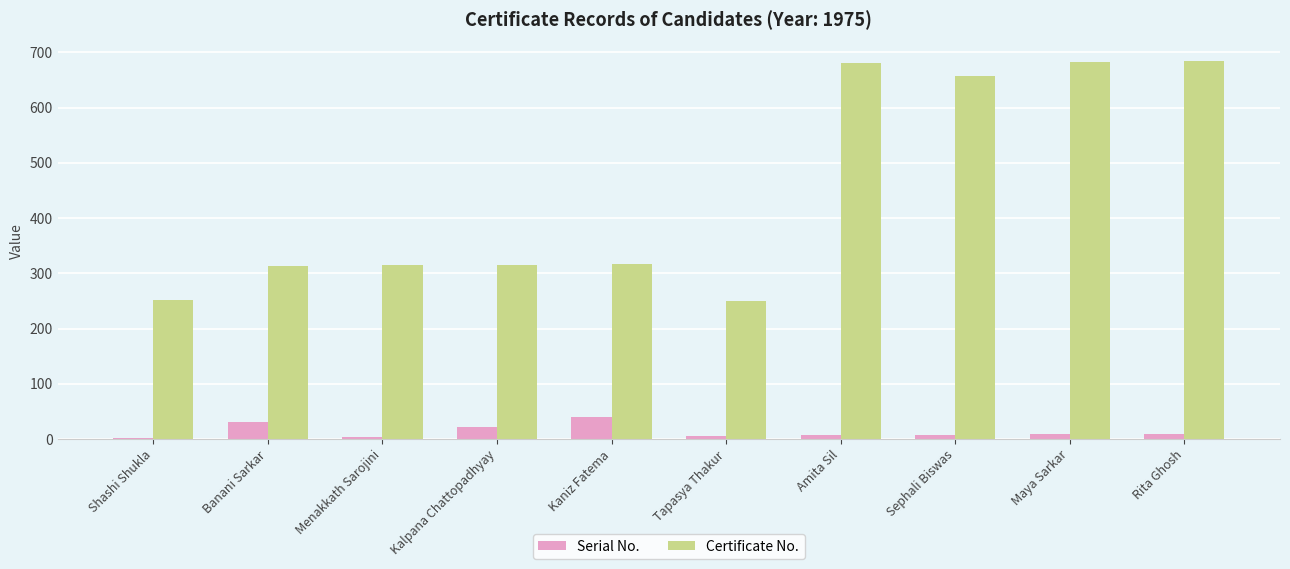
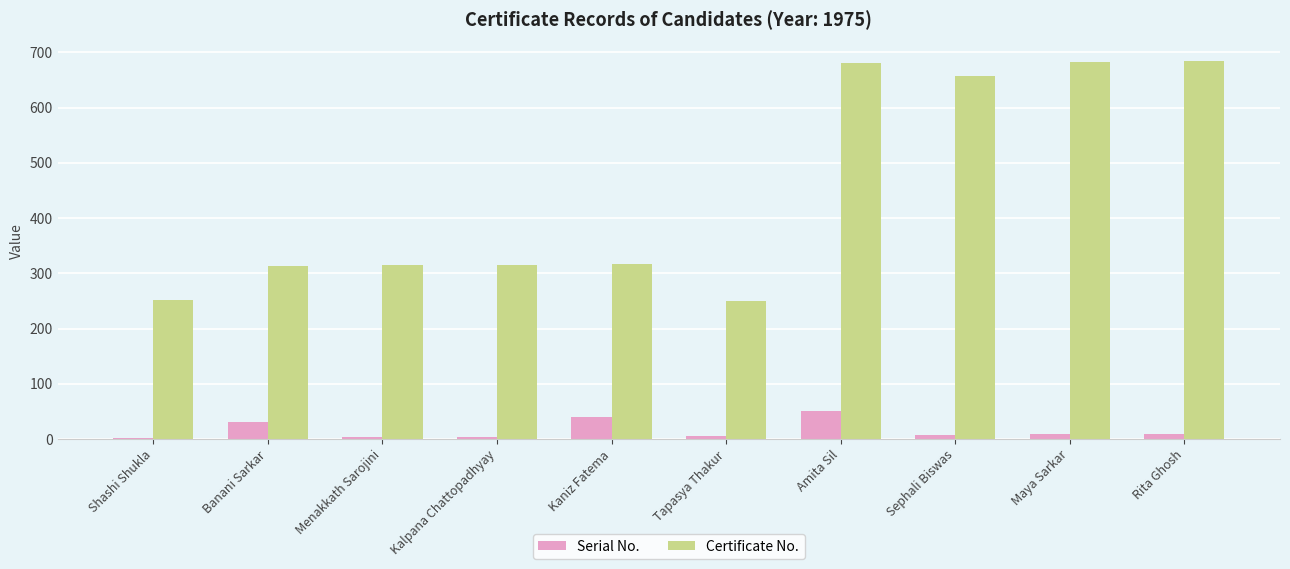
  {
    "Serial No.": {
      "Banani Sarkar": 30,
-     "Kalpana Chattopadhyay": 20,
+     "Kalpana Chattopadhyay": 0,
      "Kaniz Fatema": 40,
      "Tapasya Thakur": 10,
-     "Amita Sil": 10,
+     "Amita Sil": 50,
      "Sephali Biswas": 10,
      "Maya Sarkar": 10,
      "Rita Ghosh": 10
    },
    "Certificate No.": {
      "Shashi Shukla": 250,
      "Banani Sarkar": 310,
      "Menakkath Sarojini": 320,
      "Kalpana Chattopadhyay": 320,
      "Kaniz Fatema": 320,
      "Tapasya Thakur": 250,
      "Amita Sil": 680,
      "Sephali Biswas": 660,
      "Maya Sarkar": 680,
      "Rita Ghosh": 680
    }
  }
